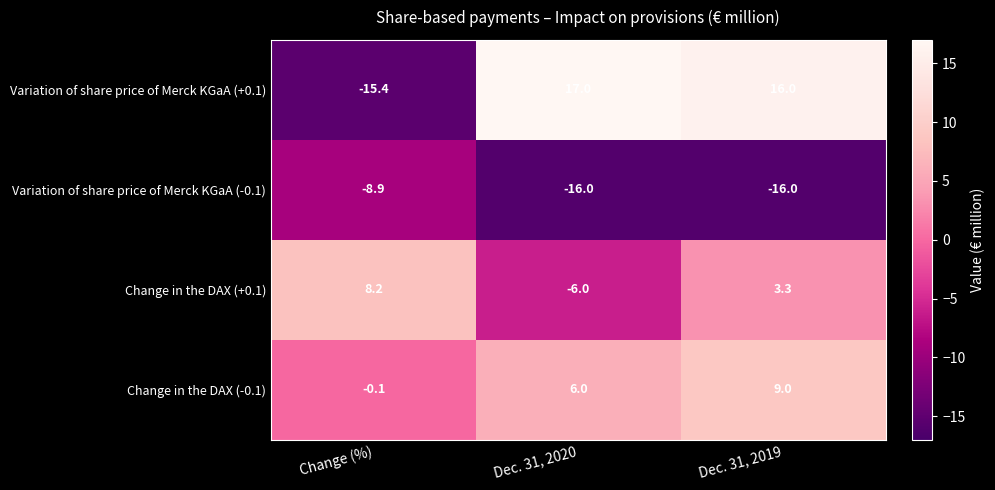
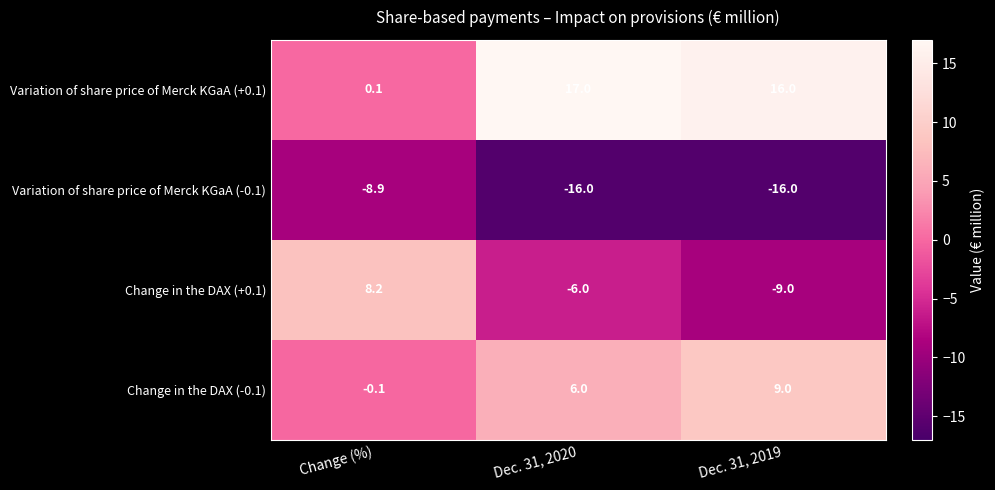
  {
    "Variation of share price of Merck KGaA (+0.1)": {
-     "Change (%)": -15.4
+     "Change (%)": 0.1
    },
    "Variation of share price of Merck KGaA (-0.1)": {
      "Change (%)": -8.9,
      "Dec. 31, 2020": -16.0,
      "Dec. 31, 2019": -16.0
    },
    "Change in the DAX (+0.1)": {
      "Change (%)": 8.2,
      "Dec. 31, 2020": -6.0,
-     "Dec. 31, 2019": 3.3
+     "Dec. 31, 2019": -9.0
    },
    "Change in the DAX (-0.1)": {
      "Change (%)": -0.1,
      "Dec. 31, 2020": 6.0,
      "Dec. 31, 2019": 9.0
    }
  }
